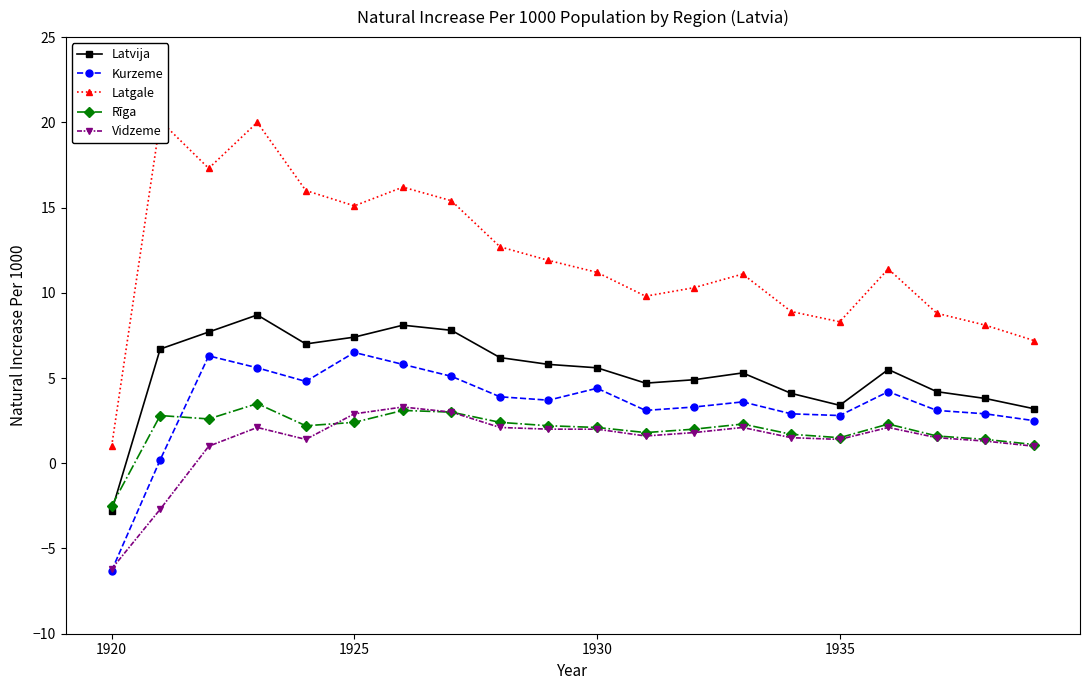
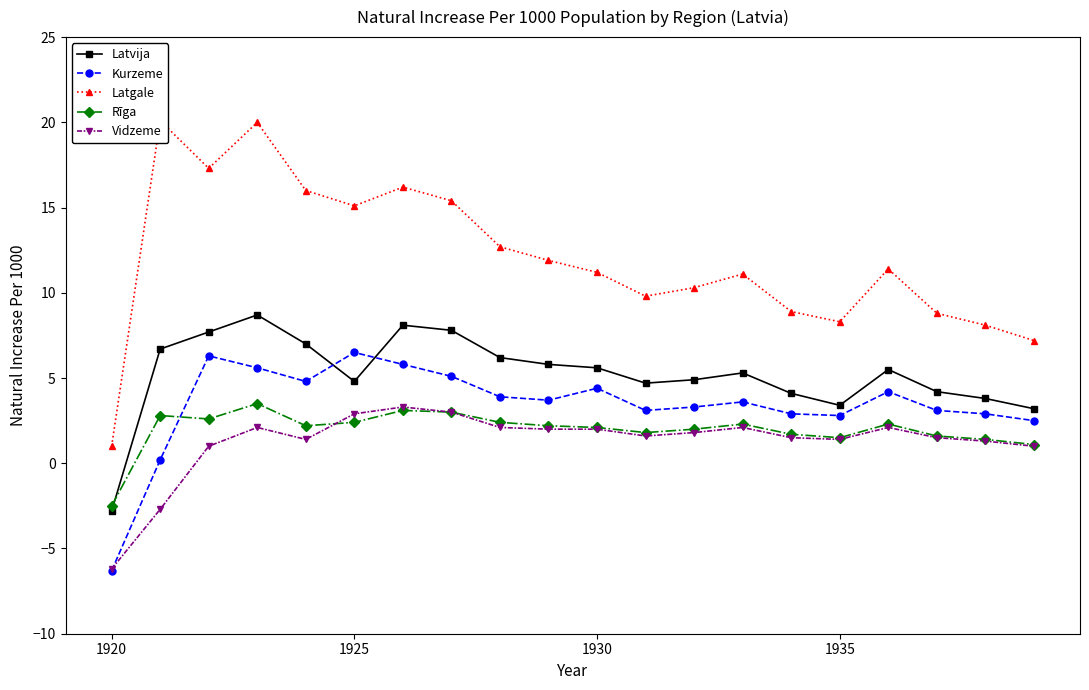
  {
    "Latvija": {
      "1920": -2.8,
-     "1925": 7.4,
+     "1925": 4.8,
      "1930": 5.6,
      "1935": 3.4
    },
    "Kurzeme": {
      "1925": 6.5,
      "1930": 4.4,
      "1935": 2.8
    },
    "Latgale": {
      "1920": 1.0,
      "1925": 15.1,
      "1930": 11.2,
      "1935": 8.3
    },
    "Rīga": {
      "1920": -2.5,
      "1925": 2.4
    },
    "Vidzeme": {
      "1925": 2.9
    }
  }
